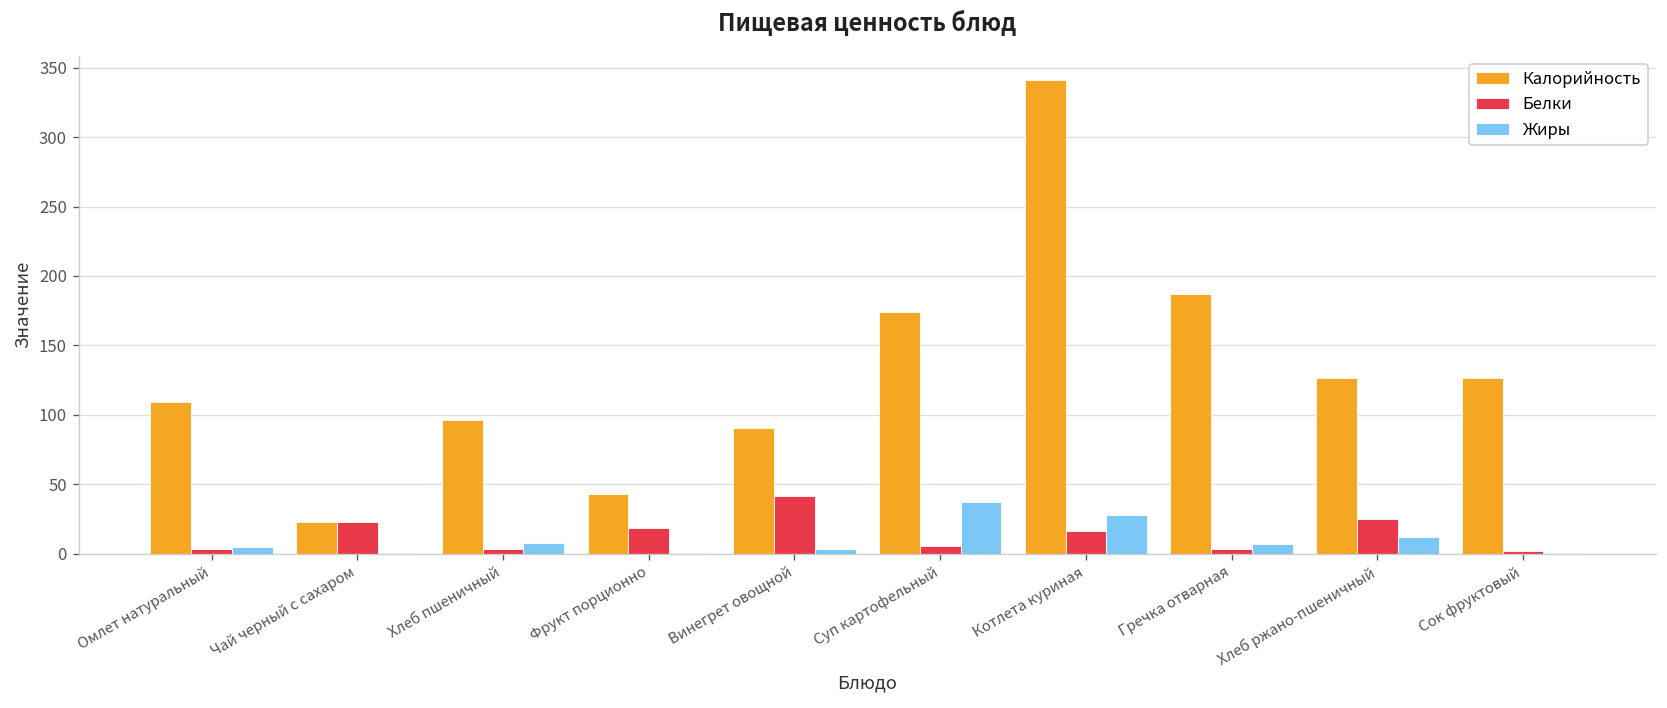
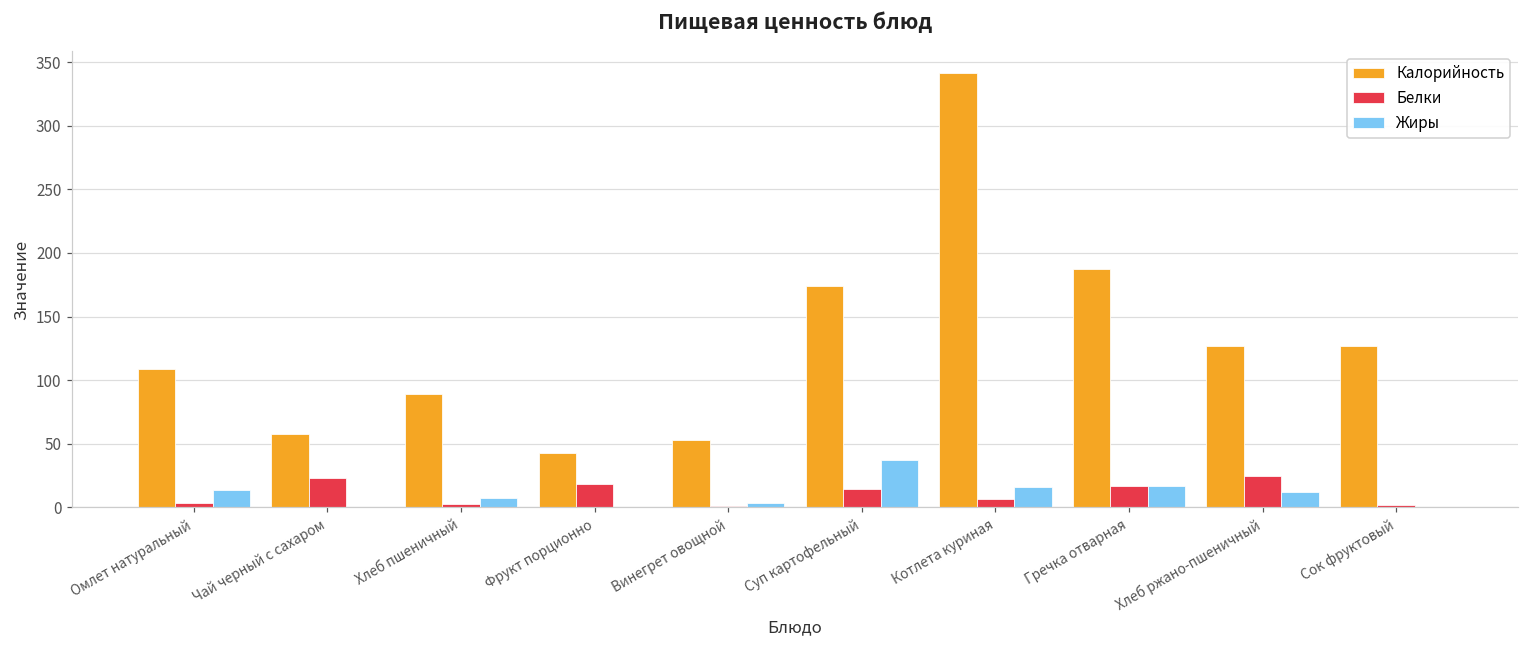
  {
    "Калорийность": {
      "Омлет натуральный": 109,
-     "Чай черный с сахаром": 23,
-     "Хлеб пшеничный": 96,
+     "Чай черный с сахаром": 58,
+     "Хлеб пшеничный": 89,
      "Фрукт порционно": 43,
-     "Винегрет овощной": 90,
+     "Винегрет овощной": 53,
      "Суп картофельный": 174,
      "Котлета куриная": 341,
      "Гречка отварная": 187,
      "Хлеб ржано-пшеничный": 127,
      "Сок фруктовый": 127
    },
    "Белки": {
      "Омлет натуральный": 4,
      "Чай черный с сахаром": 23,
      "Хлеб пшеничный": 3,
      "Фрукт порционно": 19,
-     "Винегрет овощной": 42,
-     "Суп картофельный": 5,
-     "Котлета куриная": 17,
-     "Гречка отварная": 3,
+     "Винегрет овощной": 1,
+     "Суп картофельный": 14,
+     "Котлета куриная": 6,
+     "Гречка отварная": 17,
      "Хлеб ржано-пшеничный": 25
    },
    "Жиры": {
-     "Омлет натуральный": 5,
+     "Омлет натуральный": 14,
      "Хлеб пшеничный": 7,
      "Винегрет овощной": 3,
      "Суп картофельный": 37,
-     "Котлета куриная": 28,
-     "Гречка отварная": 7,
+     "Котлета куриная": 16,
+     "Гречка отварная": 17,
      "Хлеб ржано-пшеничный": 12
    }
  }
